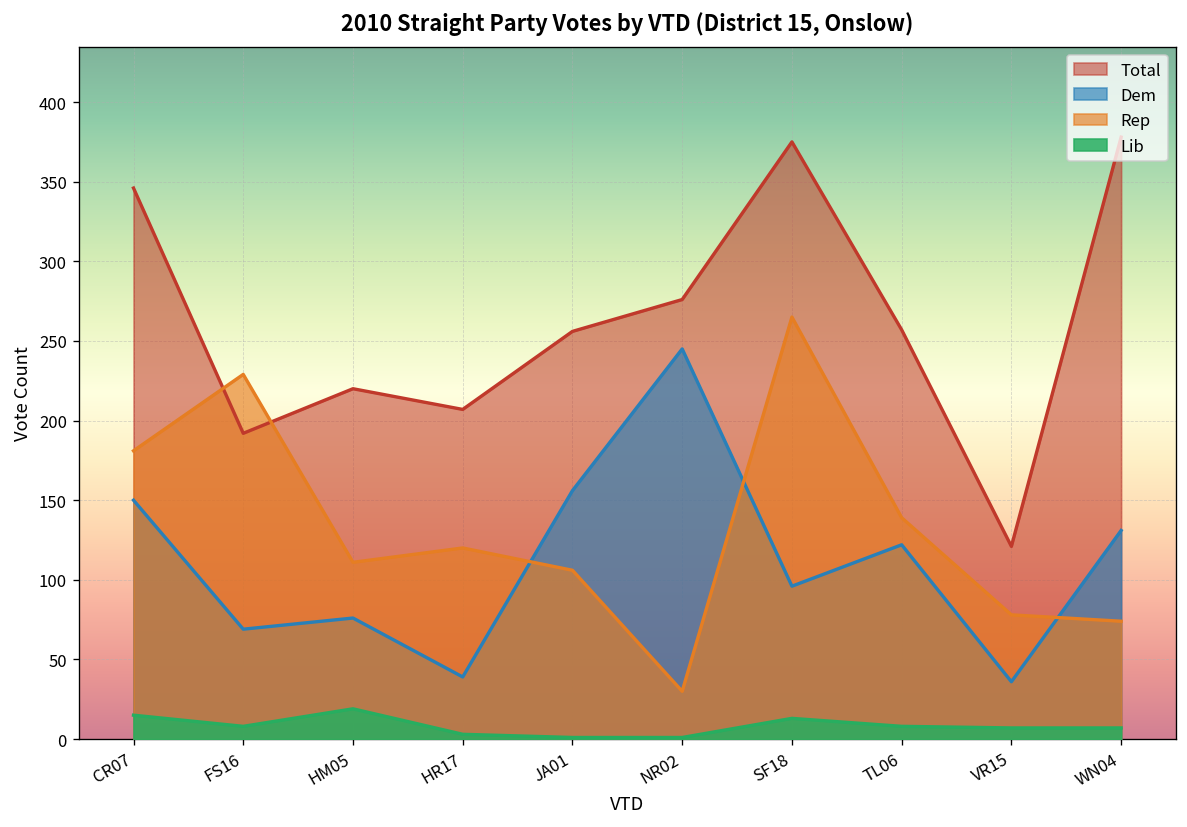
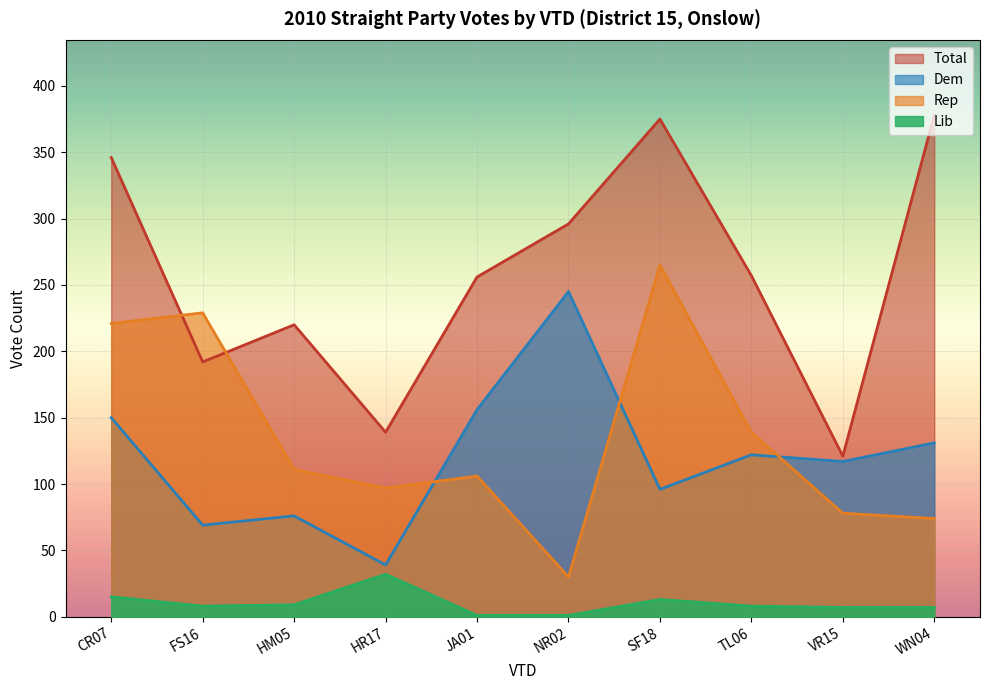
  {
    "Total": {
      "CR07": 346,
      "FS16": 192,
      "HM05": 220,
-     "HR17": 207,
+     "HR17": 139,
      "JA01": 256,
-     "NR02": 276,
+     "NR02": 296,
      "SF18": 375,
      "TL06": 257,
      "VR15": 121
    },
    "Dem": {
      "CR07": 150,
      "FS16": 69,
      "HM05": 76,
      "HR17": 39,
      "JA01": 156,
      "NR02": 245,
      "SF18": 96,
      "TL06": 122,
-     "VR15": 36,
+     "VR15": 117,
      "WN04": 131
    },
    "Rep": {
-     "CR07": 181,
+     "CR07": 221,
      "FS16": 229,
      "HM05": 111,
-     "HR17": 120,
+     "HR17": 97,
      "JA01": 106,
      "NR02": 30,
      "SF18": 265,
      "TL06": 139,
      "VR15": 78,
      "WN04": 74
    },
    "Lib": {
      "CR07": 15,
      "FS16": 8,
-     "HM05": 19,
-     "HR17": 3,
+     "HM05": 9,
+     "HR17": 32,
      "JA01": 1,
      "NR02": 1,
      "SF18": 13,
      "TL06": 8,
      "VR15": 7,
      "WN04": 7
    }
  }
